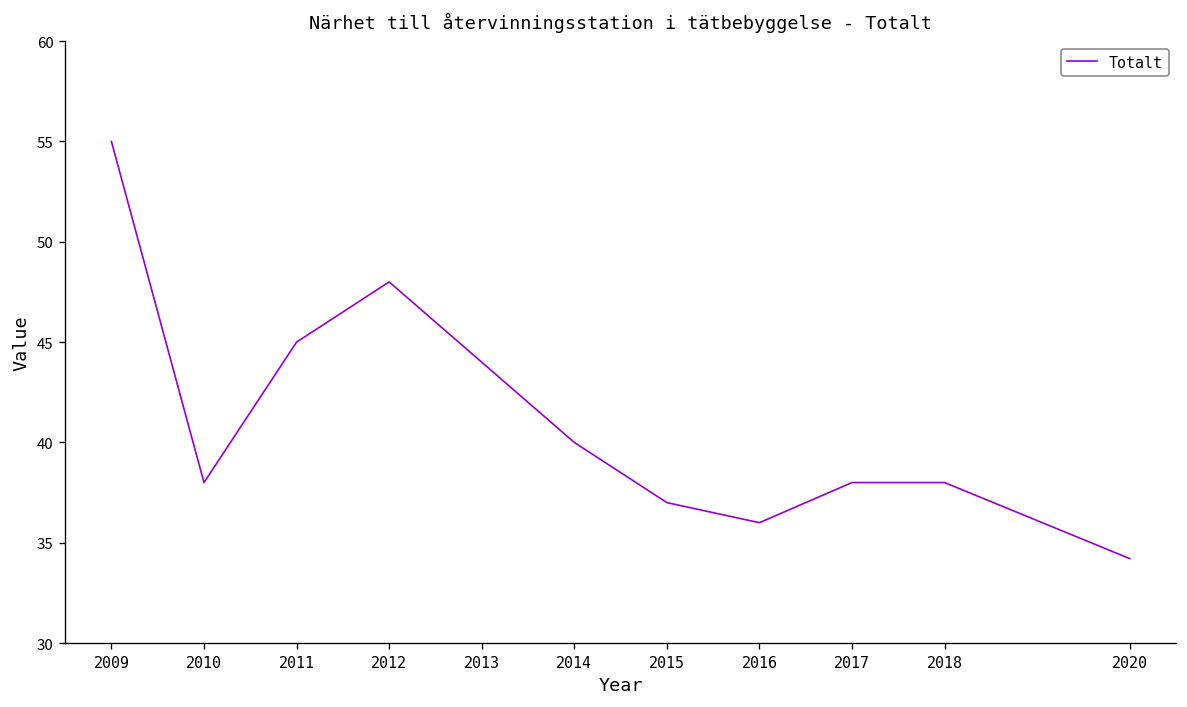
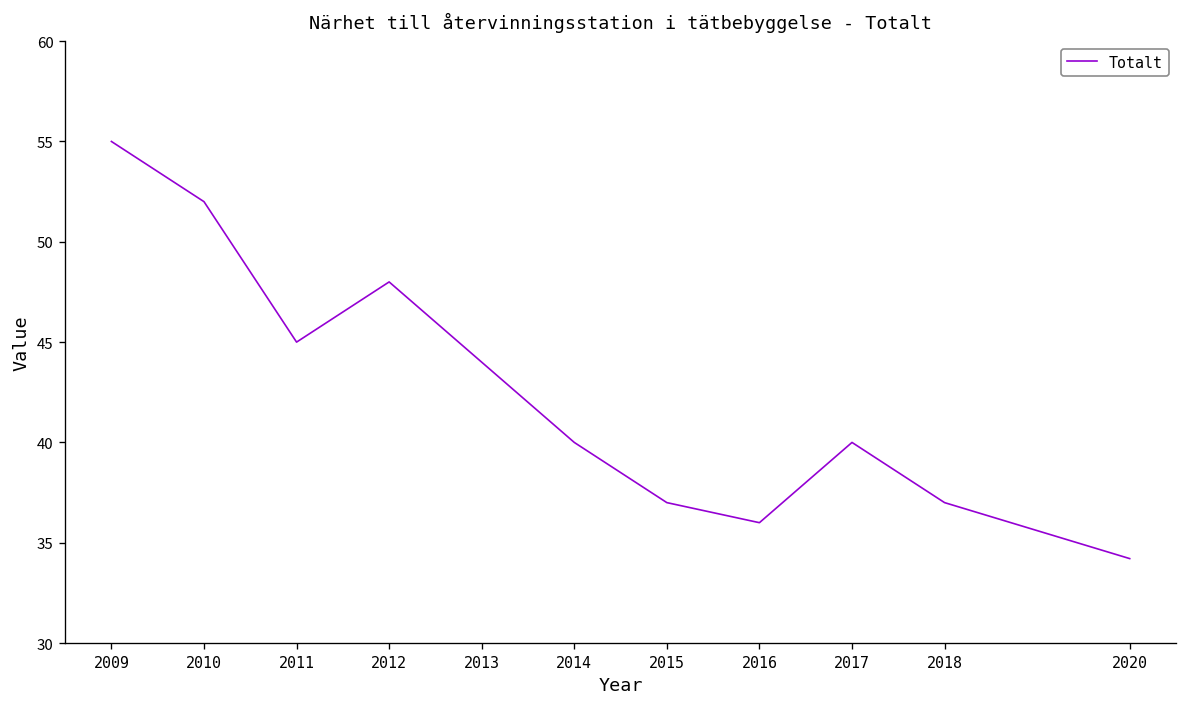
  {
    "2009": 55,
-   "2010": 38,
+   "2010": 52,
    "2011": 45,
    "2012": 48,
    "2013": 44,
    "2014": 40,
    "2015": 37,
    "2016": 36,
-   "2017": 38,
-   "2018": 38,
+   "2017": 40,
+   "2018": 37,
    "2020": 34.2
  }
